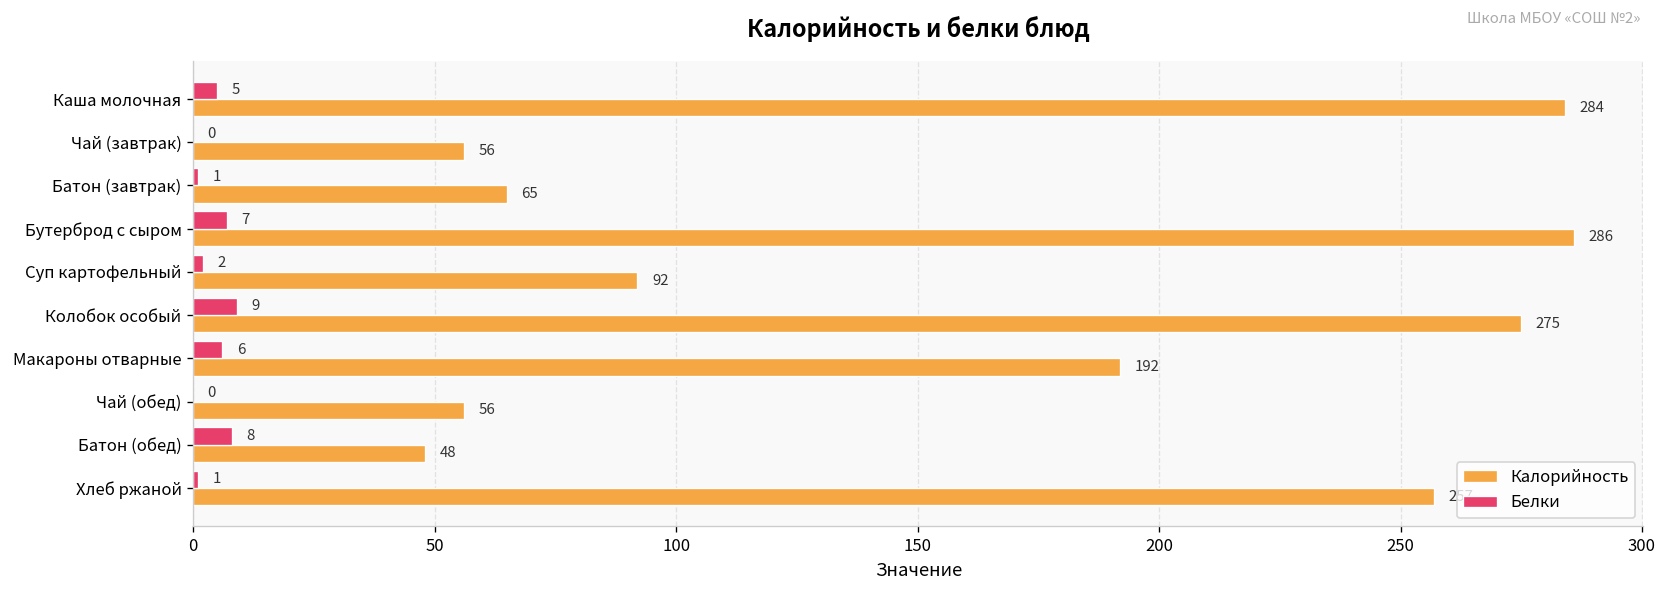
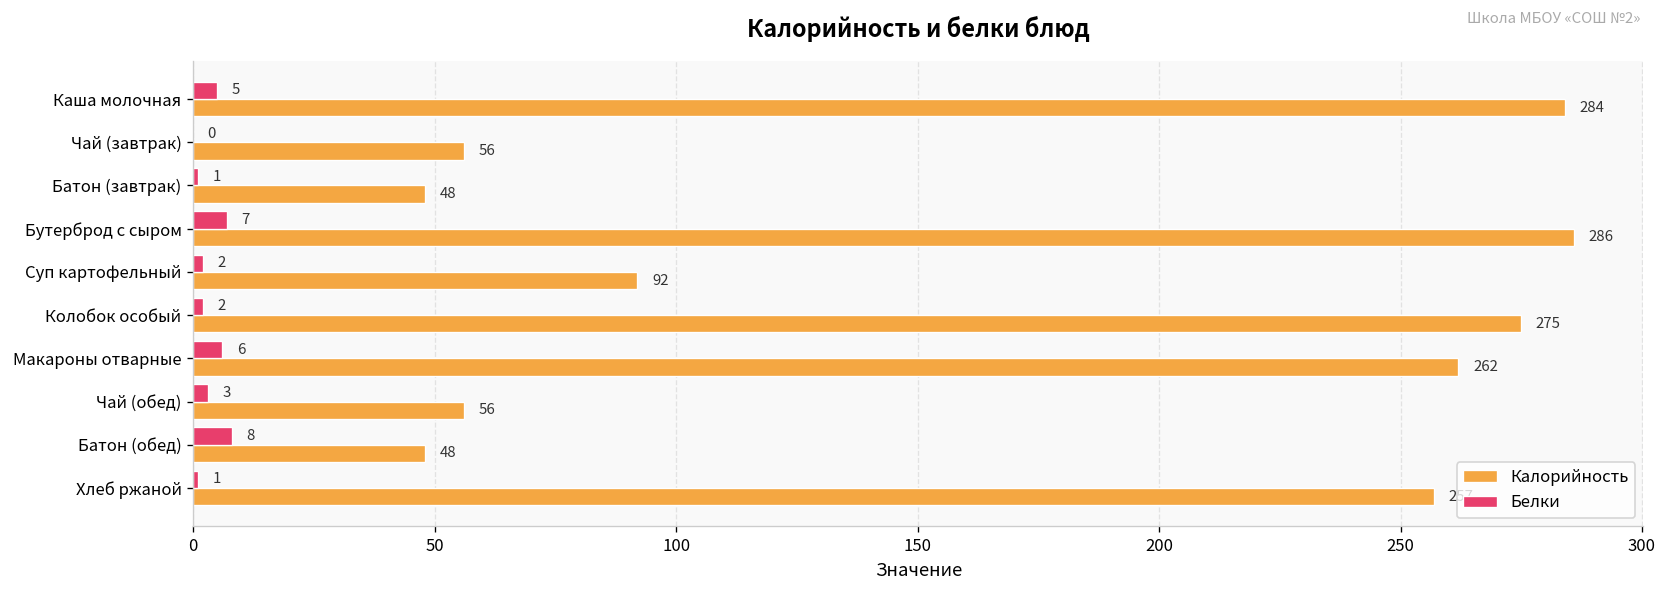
  {
    "Калорийность": {
      "Каша молочная": 284,
      "Чай (завтрак)": 56,
-     "Батон (завтрак)": 65,
+     "Батон (завтрак)": 48,
      "Бутерброд с сыром": 286,
      "Суп картофельный": 92,
      "Колобок особый": 275,
-     "Макароны отварные": 192,
+     "Макароны отварные": 262,
      "Чай (обед)": 56,
      "Батон (обед)": 48
    },
    "Белки": {
      "Каша молочная": 5,
      "Чай (завтрак)": 0,
      "Батон (завтрак)": 1,
      "Бутерброд с сыром": 7,
      "Суп картофельный": 2,
-     "Колобок особый": 9,
+     "Колобок особый": 2,
      "Макароны отварные": 6,
-     "Чай (обед)": 0,
+     "Чай (обед)": 3,
      "Батон (обед)": 8,
      "Хлеб ржаной": 1
    }
  }
